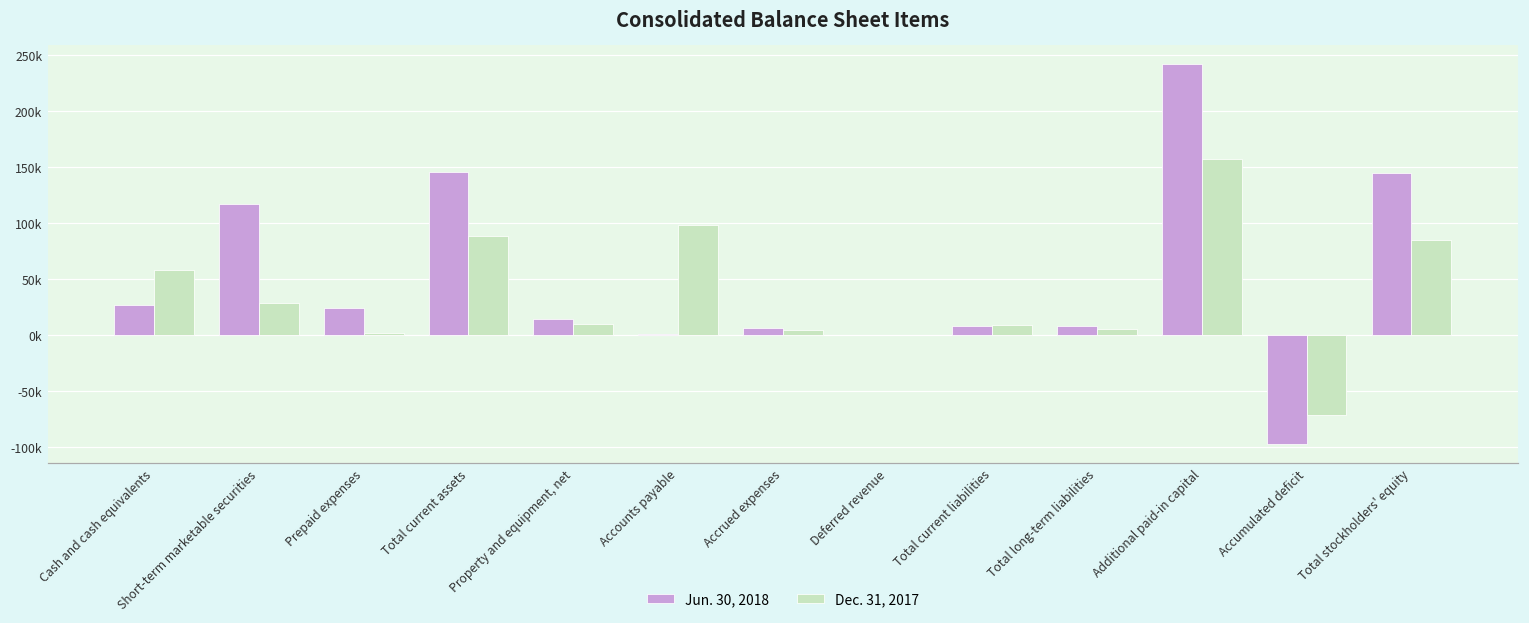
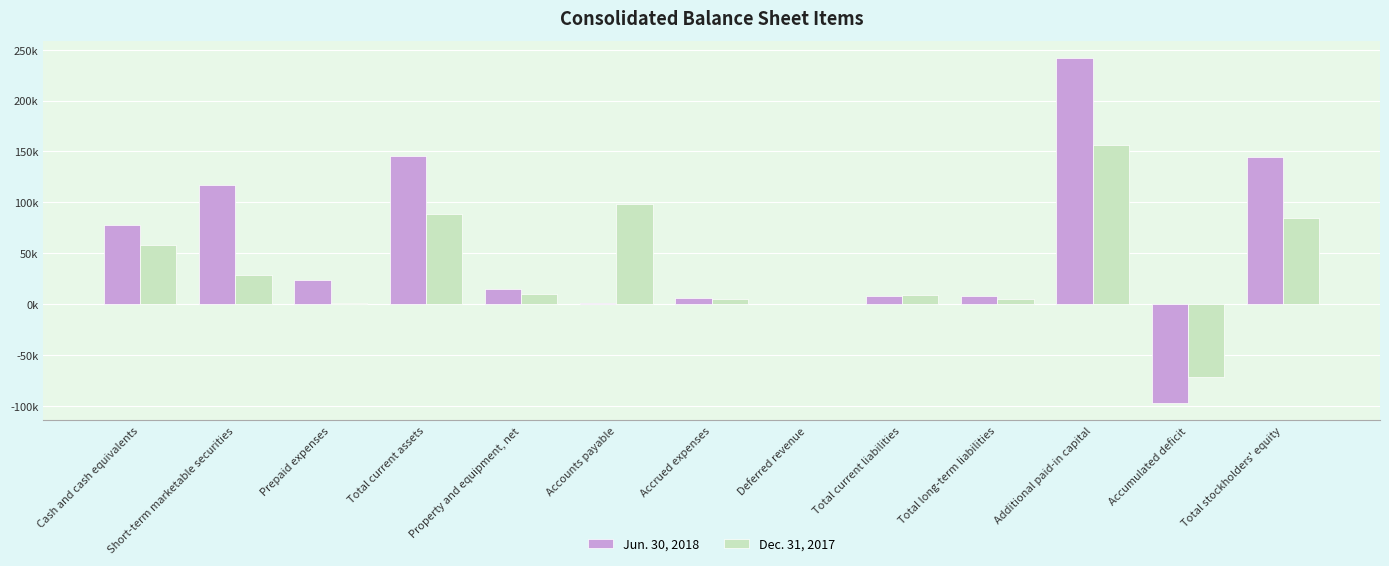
  {
    "Jun. 30, 2018": {
-     "Cash and cash equivalents": 27000,
+     "Cash and cash equivalents": 78000,
      "Short-term marketable securities": 117000,
      "Prepaid expenses": 24000,
      "Total current assets": 145000,
      "Property and equipment, net": 15000,
      "Accrued expenses": 7000,
      "Total current liabilities": 8000,
      "Total long-term liabilities": 8000,
      "Additional paid-in capital": 242000,
      "Accumulated deficit": -97000,
      "Total stockholders' equity": 145000
    },
    "Dec. 31, 2017": {
      "Cash and cash equivalents": 58000,
      "Short-term marketable securities": 29000,
      "Total current assets": 89000,
      "Property and equipment, net": 10000,
      "Accounts payable": 98000,
      "Accrued expenses": 5000,
      "Total current liabilities": 9000,
      "Total long-term liabilities": 6000,
      "Additional paid-in capital": 157000,
      "Accumulated deficit": -72000,
      "Total stockholders' equity": 85000
    }
  }
